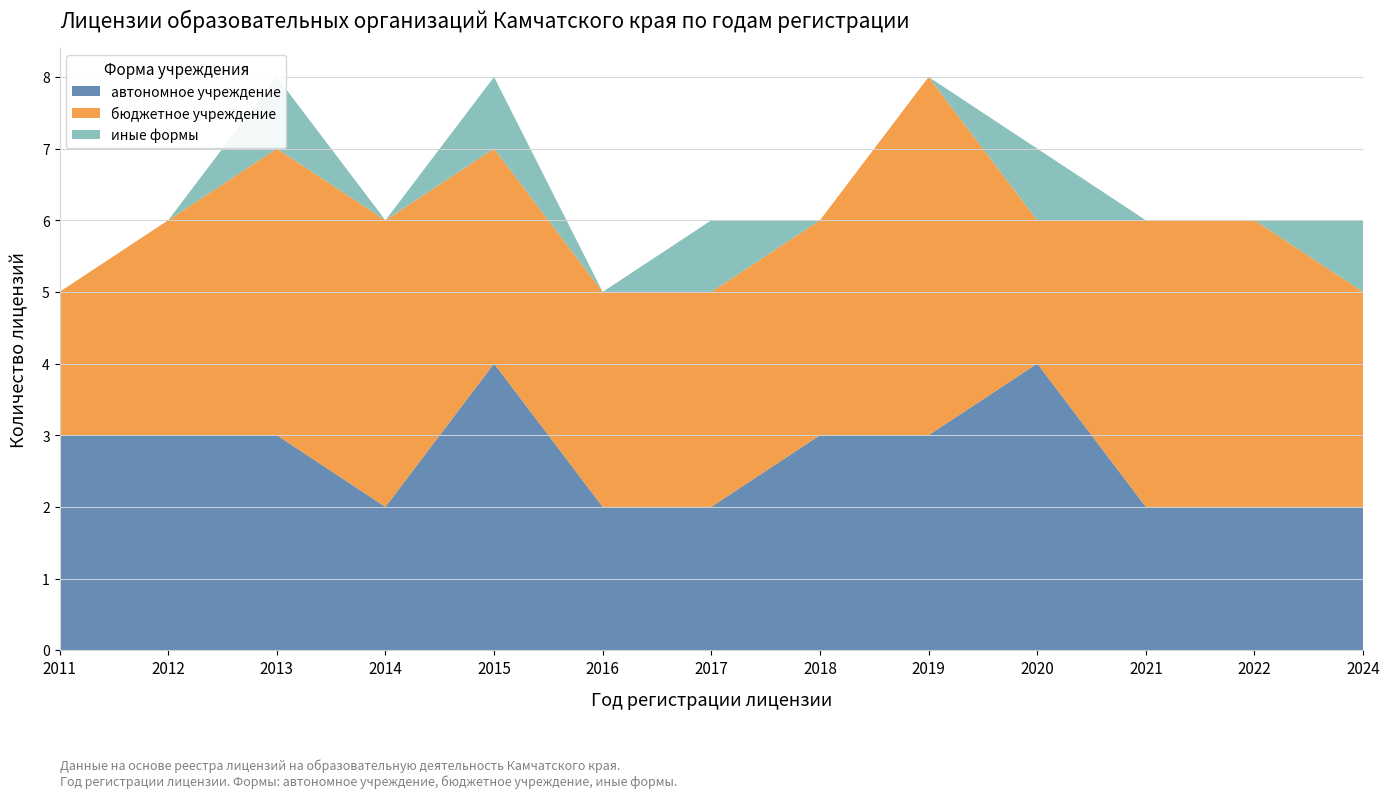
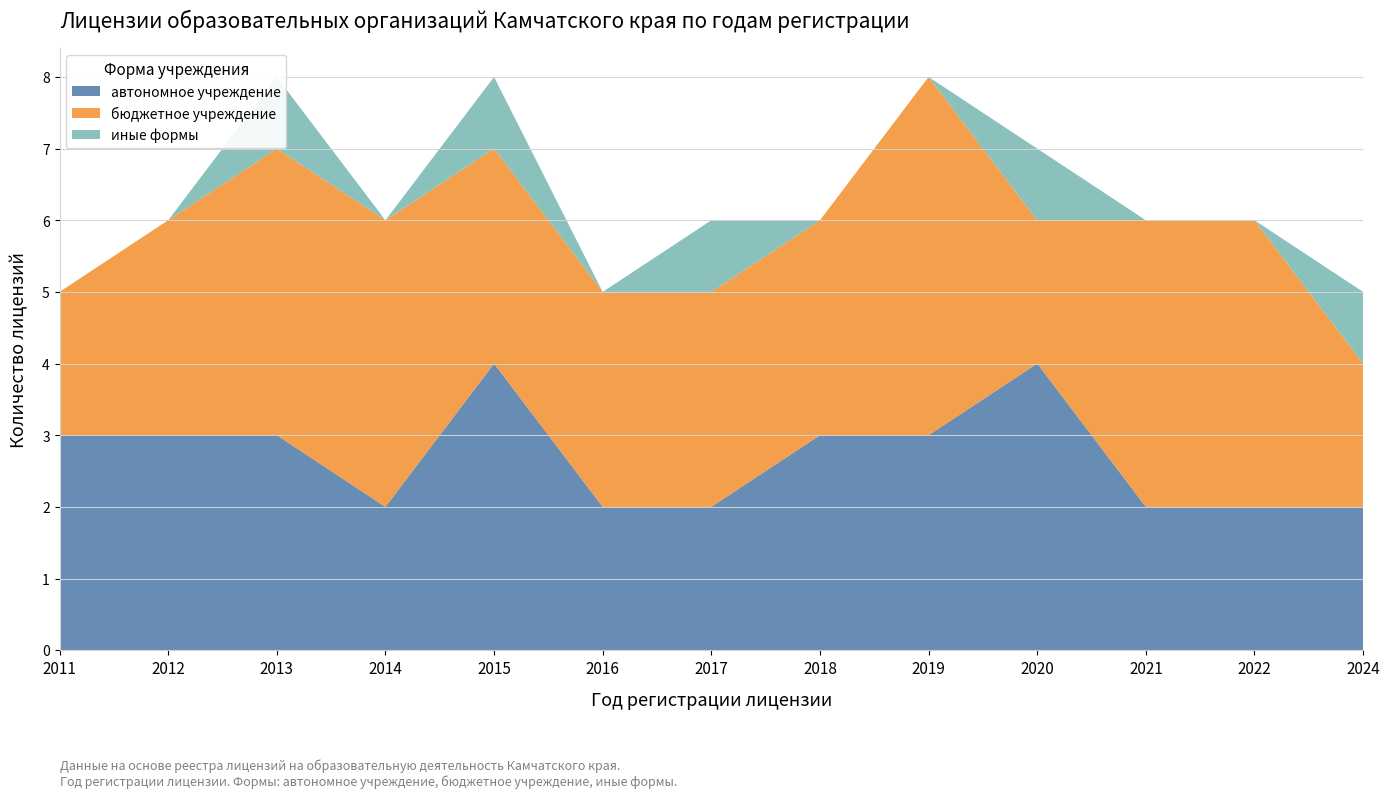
  {
    "автономное учреждение": {
      "2011": 3,
      "2012": 3,
      "2013": 3,
      "2014": 2,
      "2015": 4,
      "2016": 2,
      "2017": 2,
      "2018": 3,
      "2019": 3,
      "2020": 4,
      "2021": 2,
      "2022": 2,
      "2024": 2
    },
    "бюджетное учреждение": {
      "2013": 4,
      "2015": 3,
      "2017": 3,
      "2020": 2,
-     "2024": 3
+     "2024": 2
    },
    "иные формы": {
      "2015": 1,
      "2017": 1,
      "2020": 1,
      "2024": 1
    }
  }
